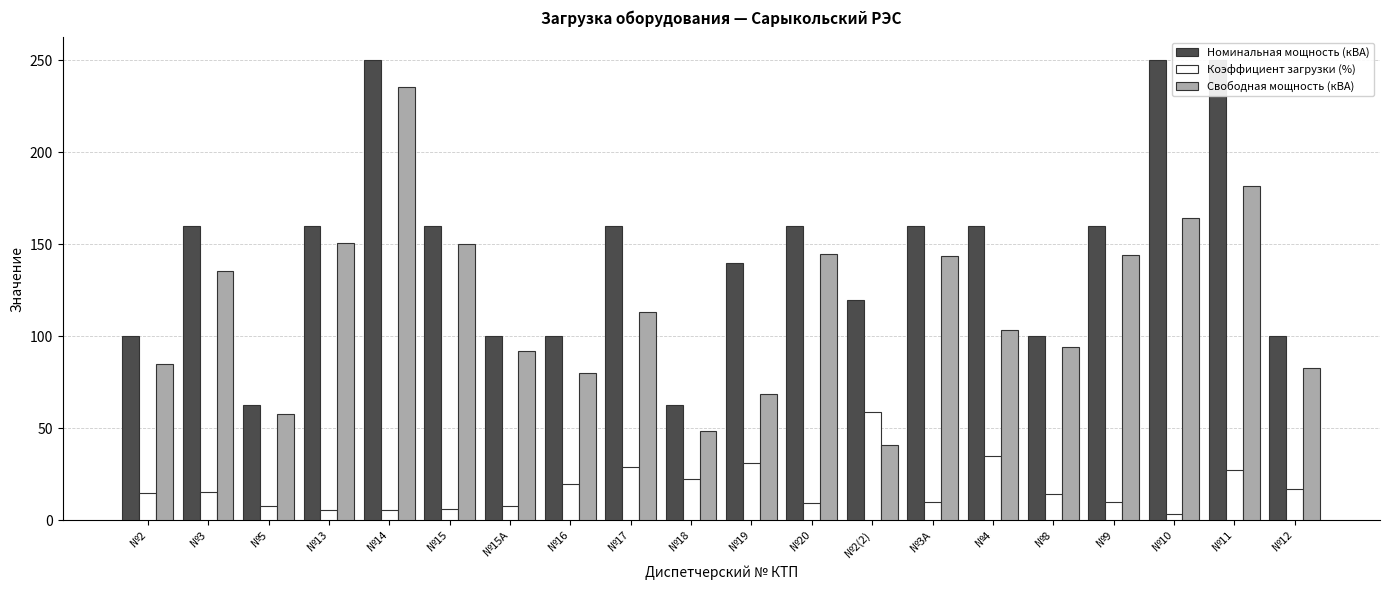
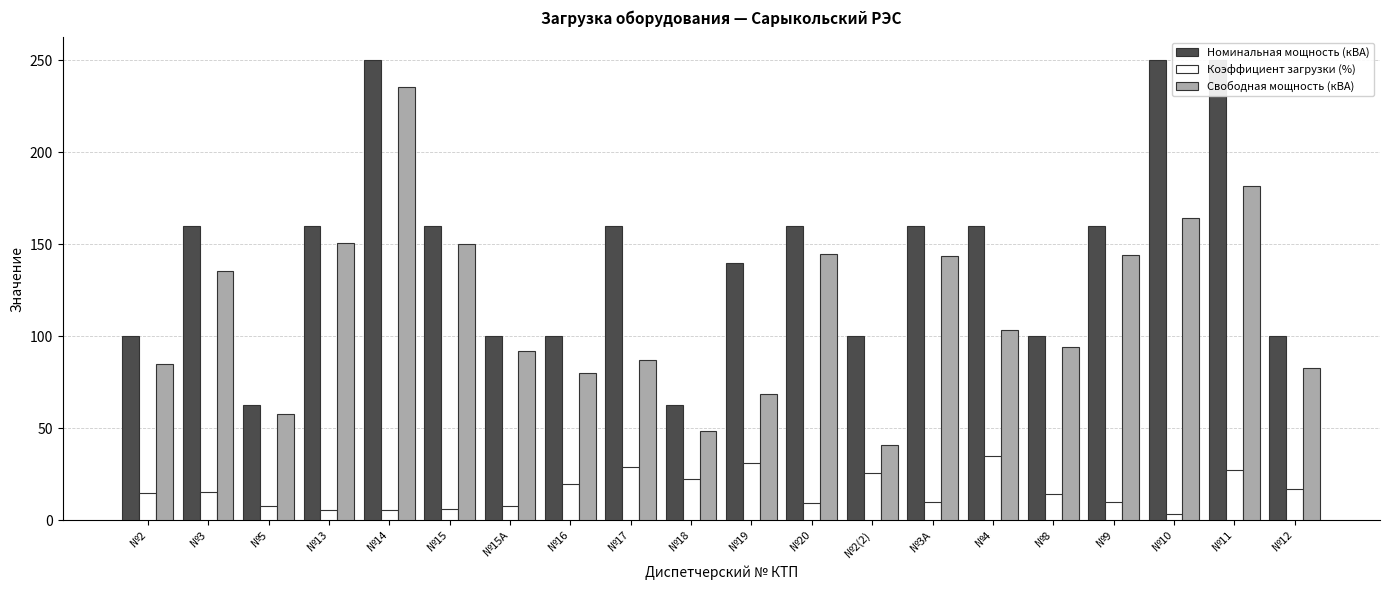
  {
    "Номинальная мощность (кВА)": {
      "№2": 100,
      "№3": 160,
      "№5": 63,
      "№13": 160,
      "№14": 250,
      "№15": 160,
      "№15А": 100,
      "№16": 100,
      "№17": 160,
      "№18": 63,
      "№19": 140,
      "№20": 160,
-     "№2(2)": 120,
+     "№2(2)": 100,
      "№3А": 160,
      "№4": 160,
      "№8": 100,
      "№9": 160,
      "№10": 250,
      "№12": 100
    },
    "Коэффициент загрузки (%)": {
      "№2": 15,
      "№3": 15,
      "№5": 8,
      "№13": 6,
      "№14": 6,
      "№15": 6,
      "№15А": 8,
      "№16": 20,
      "№17": 29,
      "№18": 23,
      "№19": 31,
      "№20": 9,
-     "№2(2)": 59,
+     "№2(2)": 26,
      "№3А": 10,
      "№4": 35,
      "№8": 14,
      "№9": 10,
      "№10": 3,
      "№11": 27,
      "№12": 17
    },
    "Свободная мощность (кВА)": {
      "№2": 85,
      "№3": 135,
      "№5": 58,
      "№13": 151,
      "№14": 236,
      "№15": 150,
      "№15А": 92,
      "№16": 80,
-     "№17": 113,
+     "№17": 87,
      "№18": 49,
      "№19": 69,
      "№20": 145,
      "№2(2)": 41,
      "№3А": 144,
      "№4": 104,
      "№8": 94,
      "№9": 144,
      "№10": 164,
      "№11": 182,
      "№12": 83
    }
  }
